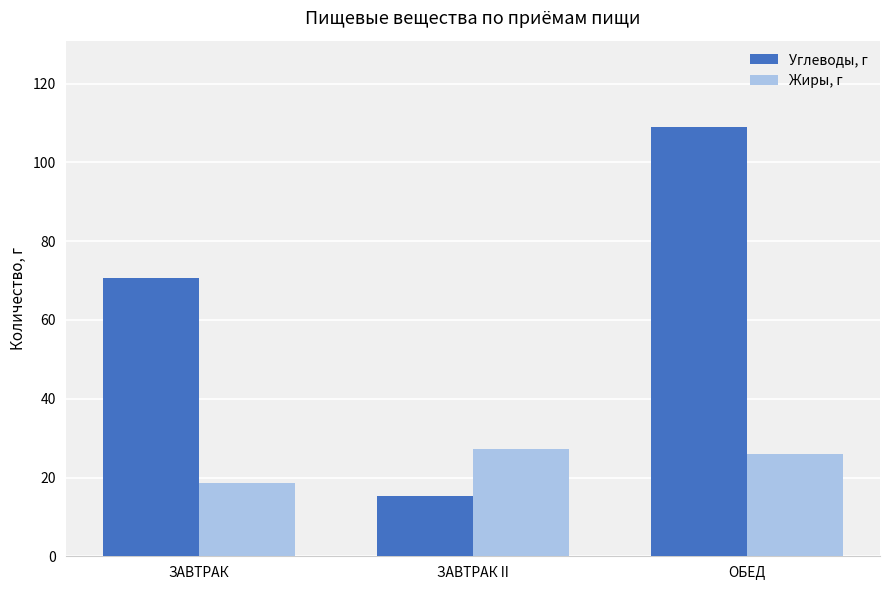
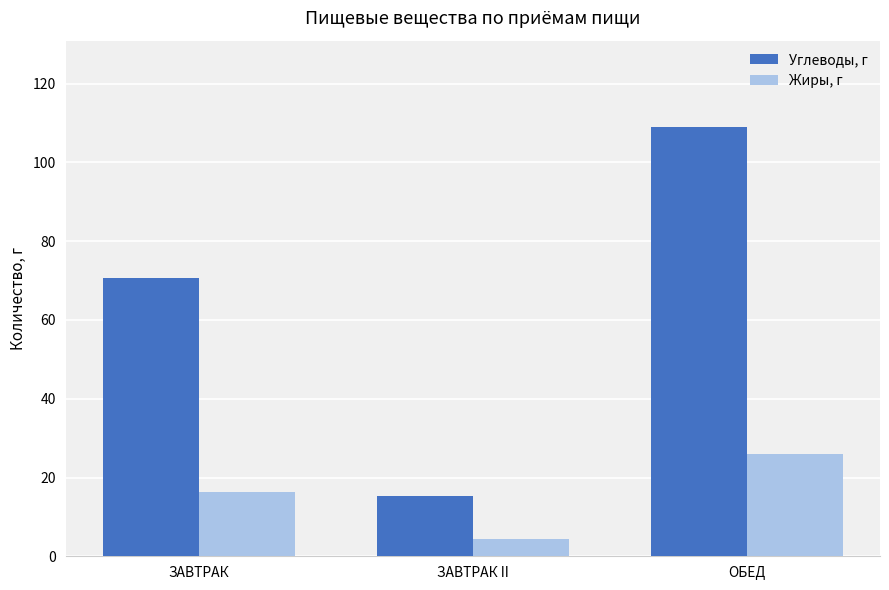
  {
    "Углеводы, г": {
      "ЗАВТРАК": 71,
      "ЗАВТРАК II": 15,
      "ОБЕД": 109
    },
    "Жиры, г": {
-     "ЗАВТРАК": 19,
-     "ЗАВТРАК II": 27,
+     "ЗАВТРАК": 16,
+     "ЗАВТРАК II": 4,
      "ОБЕД": 26
    }
  }
